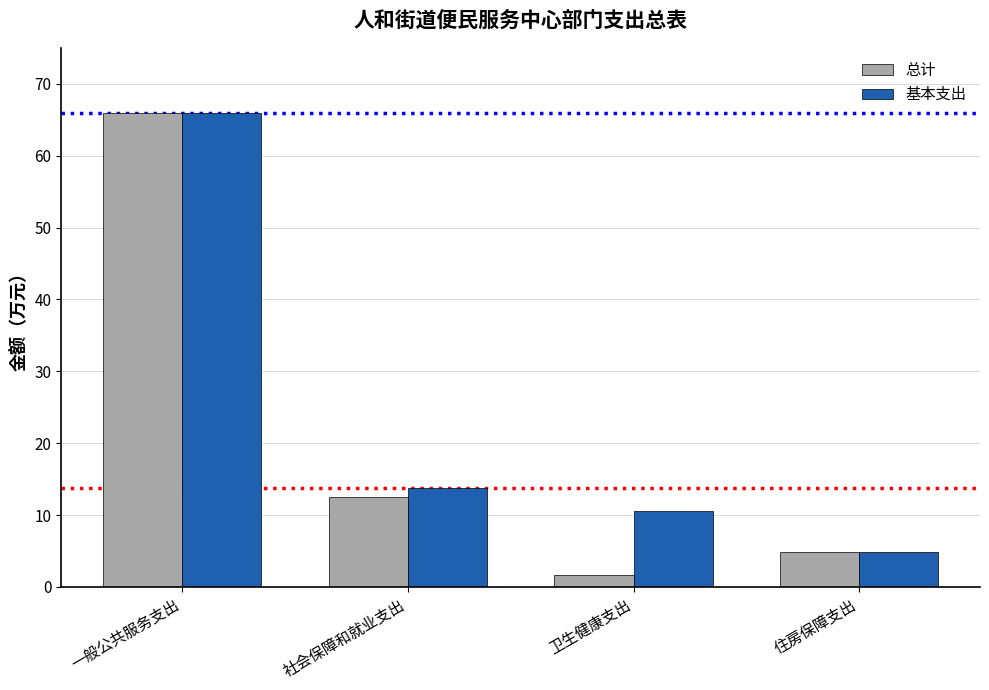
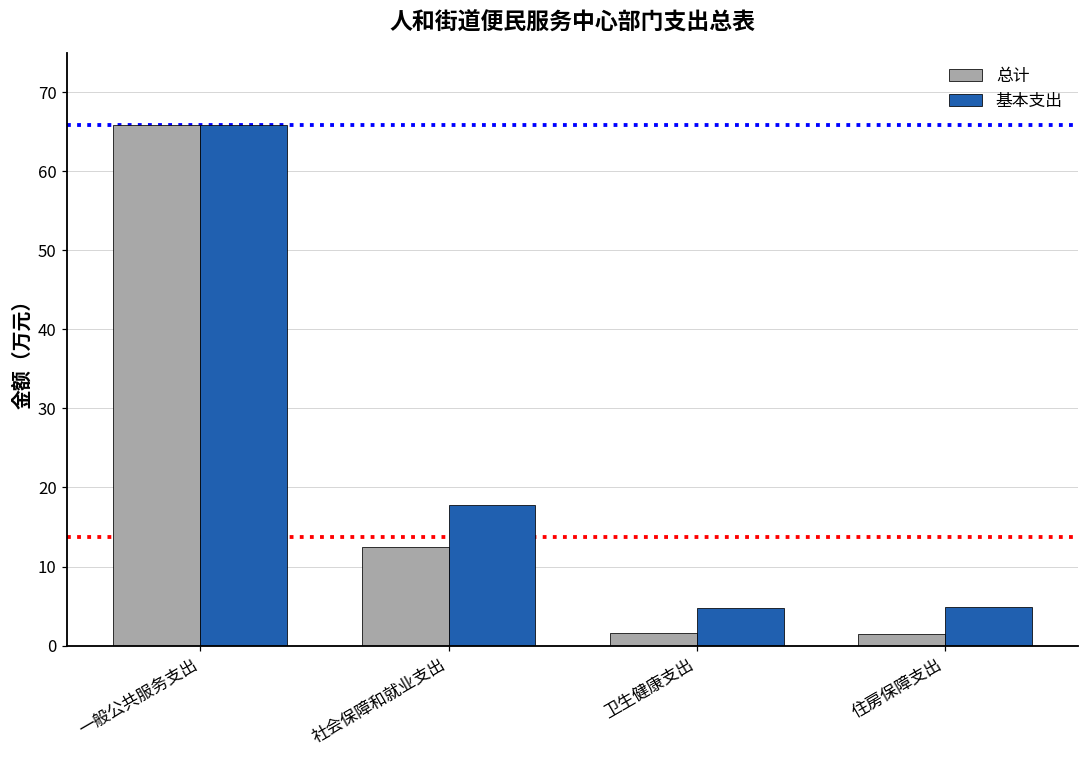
  {
    "总计": {
      "一般公共服务支出": 66,
      "社会保障和就业支出": 13,
      "卫生健康支出": 2,
-     "住房保障支出": 5
+     "住房保障支出": 1
    },
    "基本支出": {
      "一般公共服务支出": 66,
-     "社会保障和就业支出": 14,
-     "卫生健康支出": 11,
+     "社会保障和就业支出": 18,
+     "卫生健康支出": 5,
      "住房保障支出": 5
    }
  }
